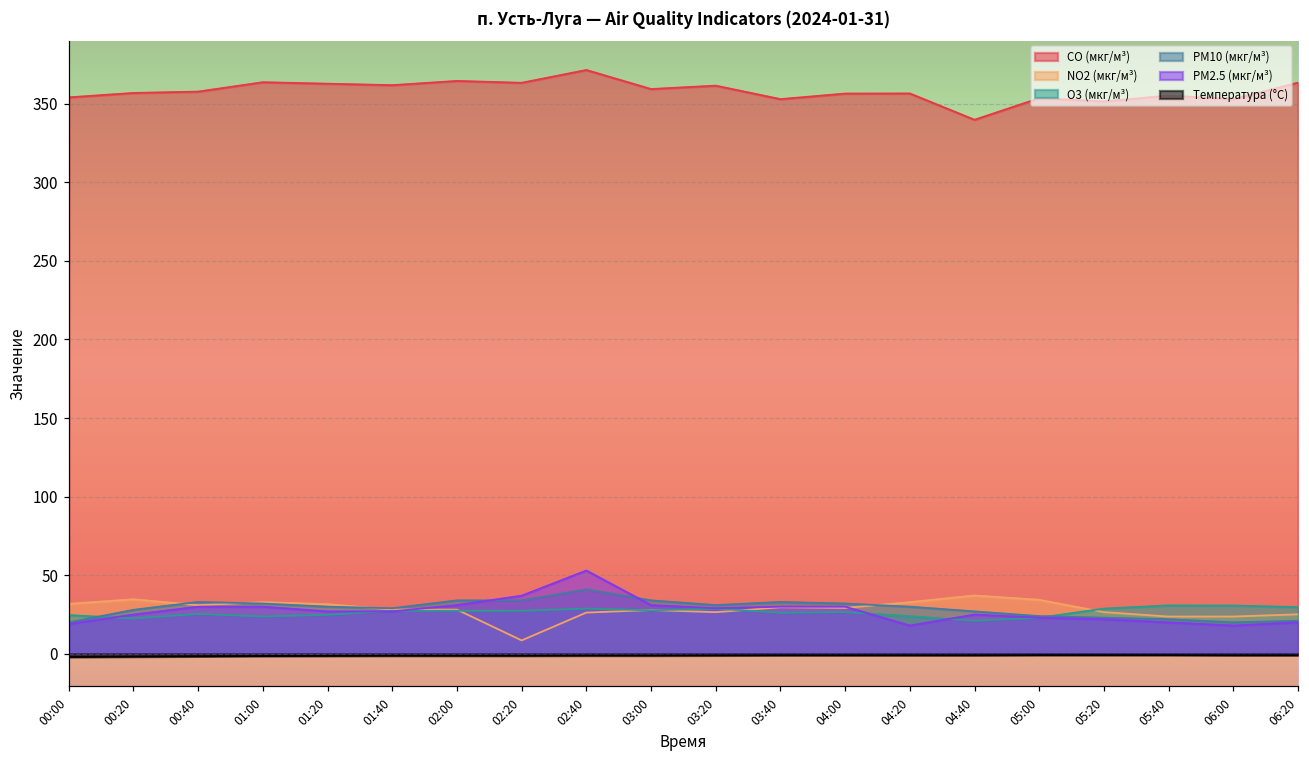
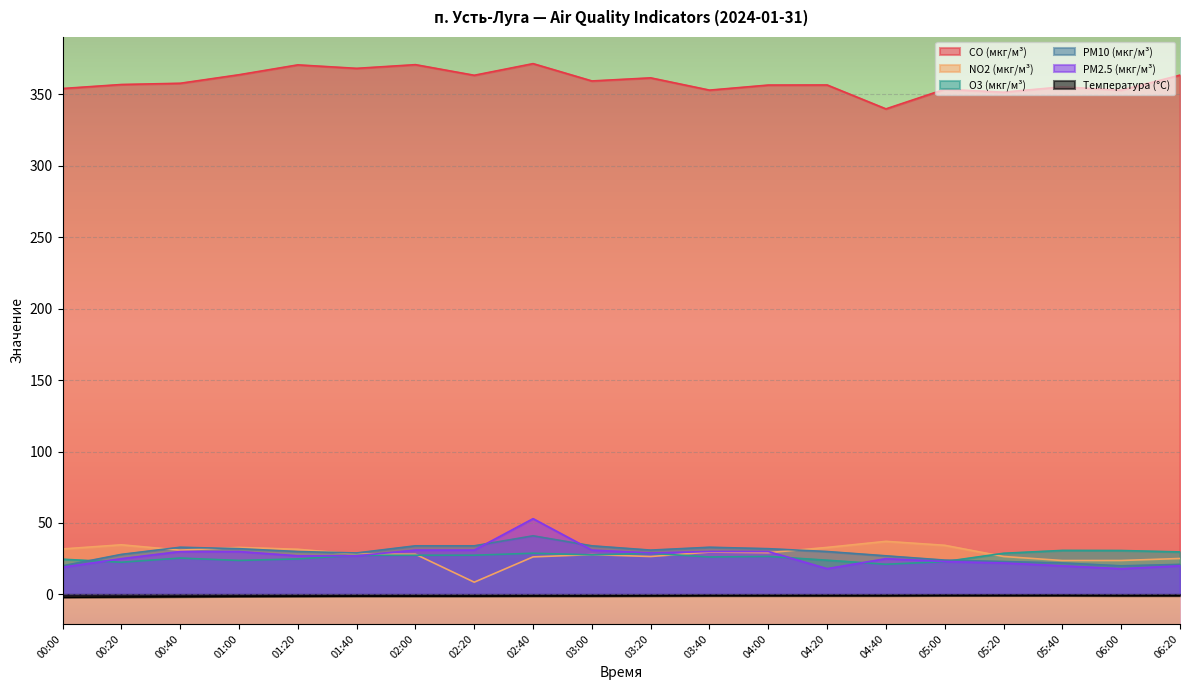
  {
    "CO (мкг/м³)": {
      "00:00": 354,
      "00:20": 357,
      "00:40": 358,
      "01:00": 364,
-     "01:20": 363,
-     "01:40": 362,
-     "02:00": 365,
+     "01:20": 371,
+     "01:40": 368,
+     "02:00": 371,
      "02:20": 363,
      "02:40": 371,
      "03:00": 359,
      "03:20": 362,
      "03:40": 353,
      "04:00": 356,
      "04:20": 357,
      "04:40": 340,
      "06:20": 363
    },
    "NO2 (мкг/м³)": {
      "00:00": 32,
      "00:20": 35,
      "02:20": 9,
      "02:40": 26,
      "03:20": 27,
      "04:20": 33,
      "04:40": 37,
      "05:00": 34,
      "05:20": 27,
      "06:00": 24,
      "06:20": 25
    },
    "PM2.5 (мкг/м³)": {
      "00:20": 25,
      "01:00": 30,
      "01:20": 27,
      "02:00": 31,
-     "02:20": 37,
+     "02:20": 31,
      "02:40": 53,
      "03:00": 31,
      "04:20": 18,
      "04:40": 25,
      "05:40": 20,
      "06:00": 18
    }
  }
